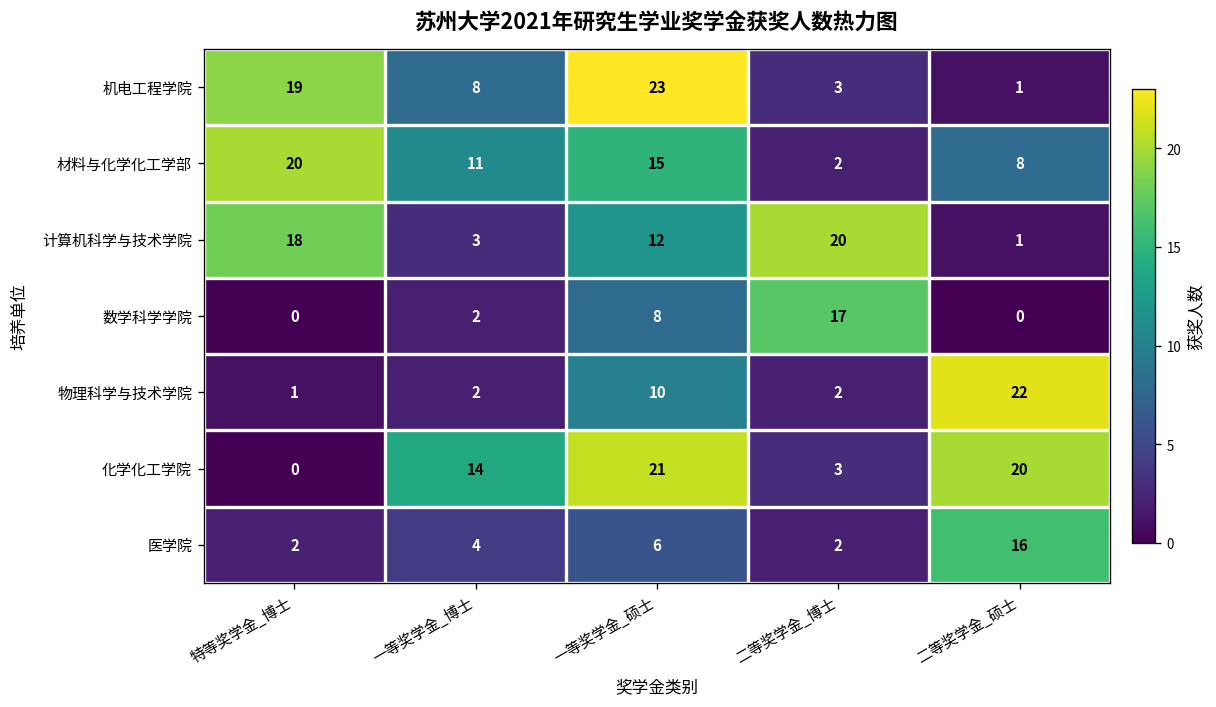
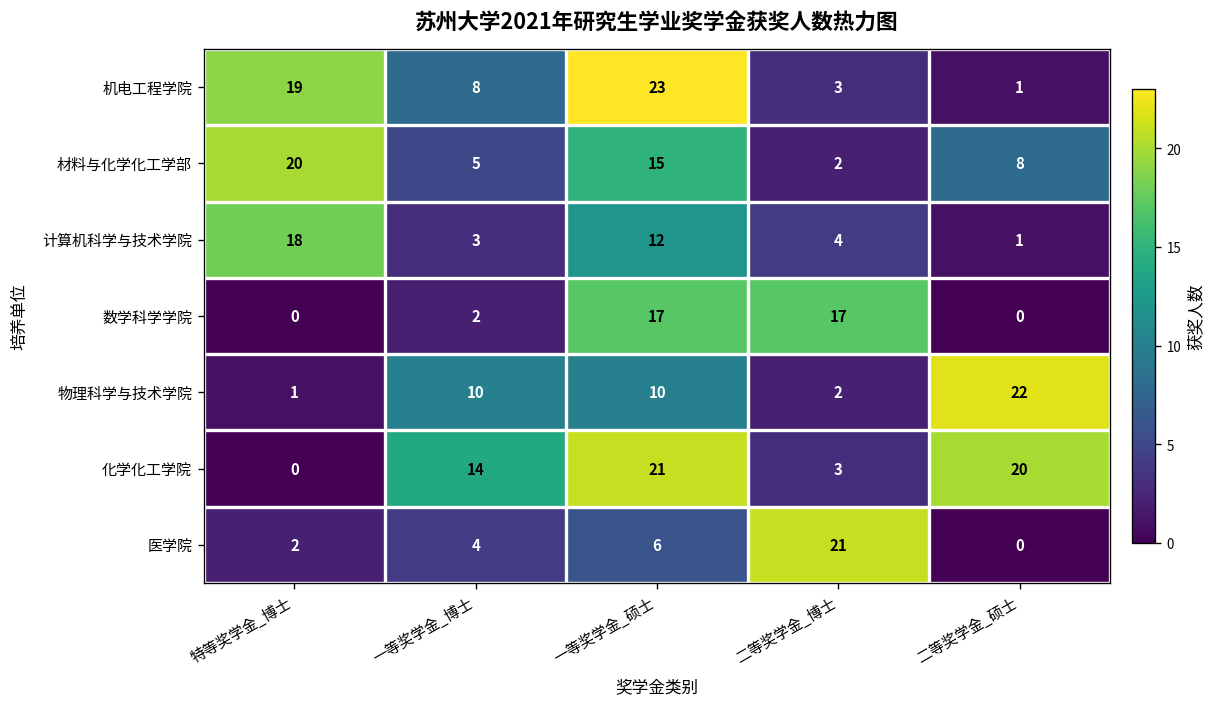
  {
    "机电工程学院": {
      "特等奖学金_博士": 19,
      "一等奖学金_博士": 8,
      "一等奖学金_硕士": 23,
      "二等奖学金_博士": 3,
      "二等奖学金_硕士": 1
    },
    "材料与化学化工学部": {
      "特等奖学金_博士": 20,
-     "一等奖学金_博士": 11,
+     "一等奖学金_博士": 5,
      "一等奖学金_硕士": 15,
      "二等奖学金_博士": 2,
      "二等奖学金_硕士": 8
    },
    "计算机科学与技术学院": {
      "特等奖学金_博士": 18,
      "一等奖学金_博士": 3,
      "一等奖学金_硕士": 12,
-     "二等奖学金_博士": 20,
+     "二等奖学金_博士": 4,
      "二等奖学金_硕士": 1
    },
    "数学科学学院": {
      "特等奖学金_博士": 0,
      "一等奖学金_博士": 2,
-     "一等奖学金_硕士": 8,
+     "一等奖学金_硕士": 17,
      "二等奖学金_博士": 17,
      "二等奖学金_硕士": 0
    },
    "物理科学与技术学院": {
      "特等奖学金_博士": 1,
-     "一等奖学金_博士": 2,
+     "一等奖学金_博士": 10,
      "一等奖学金_硕士": 10,
      "二等奖学金_博士": 2,
      "二等奖学金_硕士": 22
    },
    "化学化工学院": {
      "特等奖学金_博士": 0,
      "一等奖学金_博士": 14,
      "一等奖学金_硕士": 21,
      "二等奖学金_博士": 3,
      "二等奖学金_硕士": 20
    },
    "医学院": {
      "特等奖学金_博士": 2,
      "一等奖学金_博士": 4,
      "一等奖学金_硕士": 6,
-     "二等奖学金_博士": 2,
-     "二等奖学金_硕士": 16
+     "二等奖学金_博士": 21,
+     "二等奖学金_硕士": 0
    }
  }
